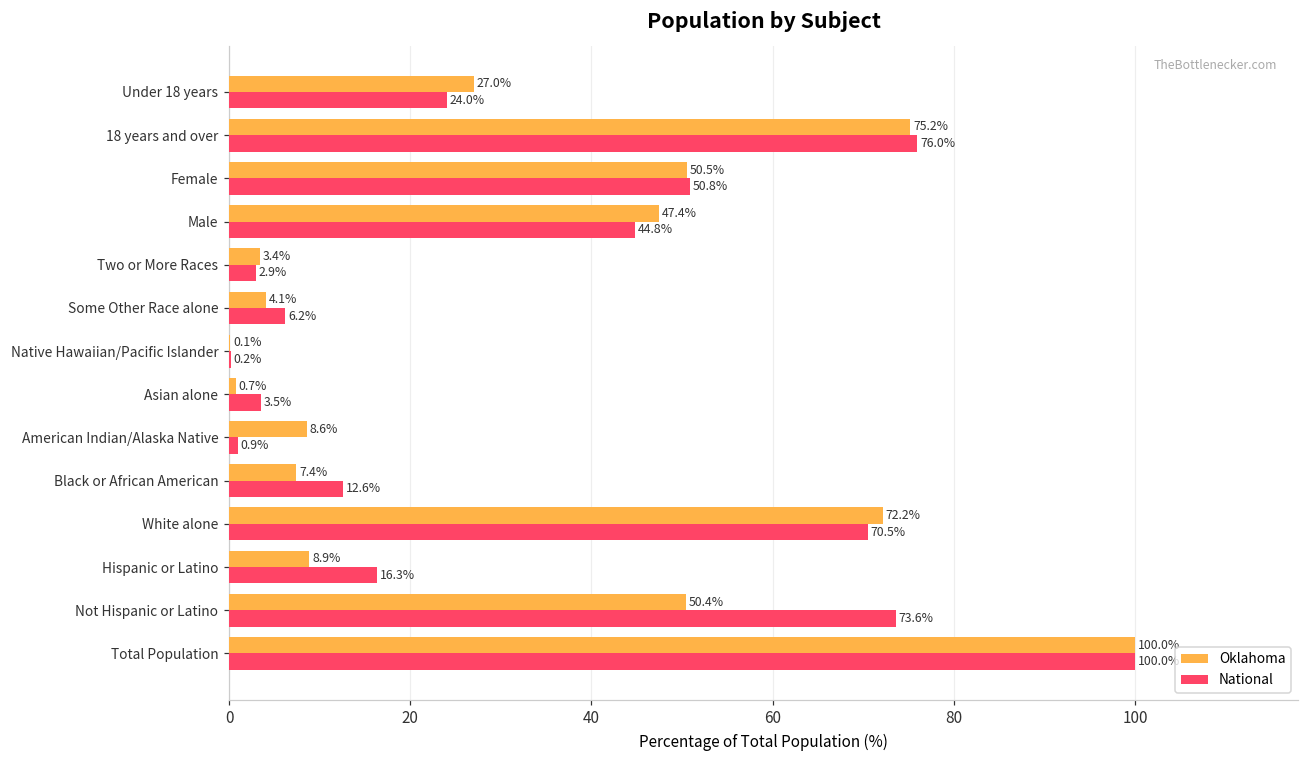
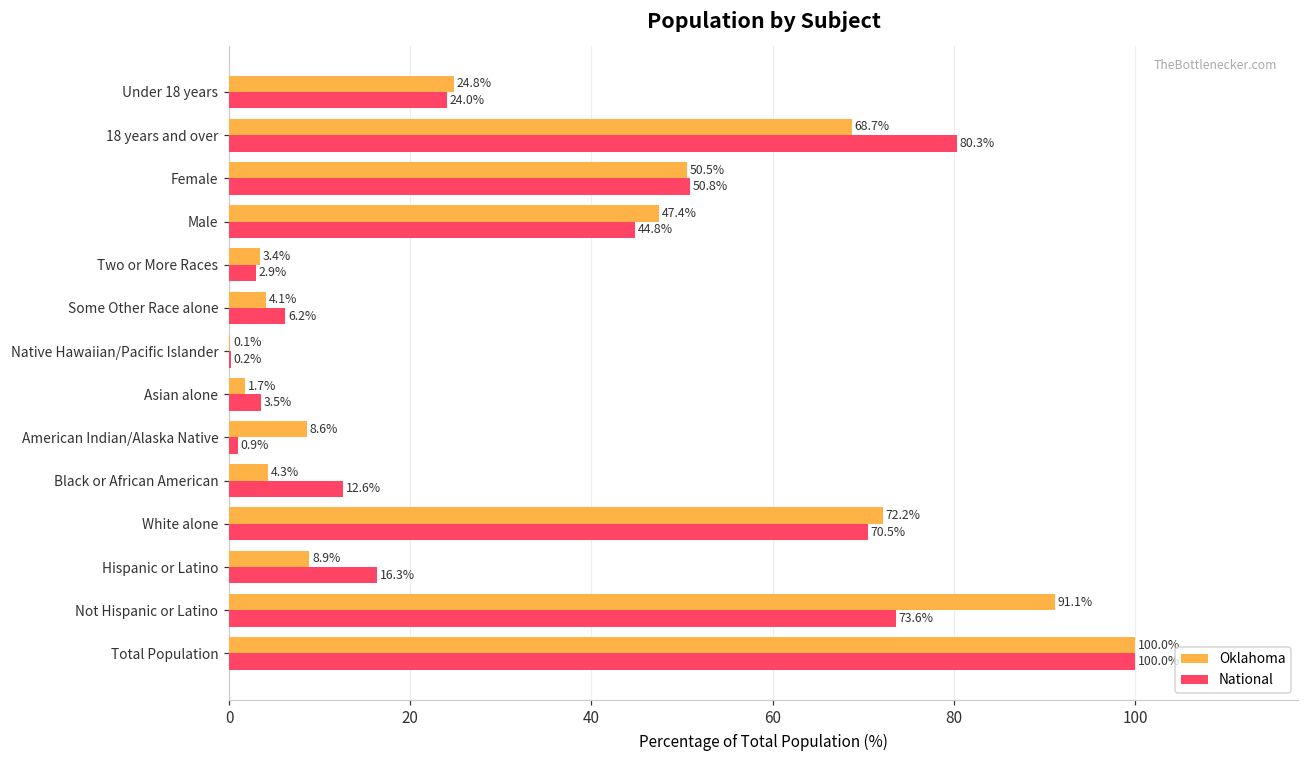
  {
    "Oklahoma": {
-     "Under 18 years": "27.0%",
-     "18 years and over": "75.2%",
+     "Under 18 years": "24.8%",
+     "18 years and over": "68.7%",
      "Female": "50.5%",
      "Male": "47.4%",
      "Two or More Races": "3.4%",
      "Some Other Race alone": "4.1%",
      "Native Hawaiian/Pacific Islander": "0.1%",
-     "Asian alone": "0.7%",
+     "Asian alone": "1.7%",
      "American Indian/Alaska Native": "8.6%",
-     "Black or African American": "7.4%",
+     "Black or African American": "4.3%",
      "White alone": "72.2%",
      "Hispanic or Latino": "8.9%",
-     "Not Hispanic or Latino": "50.4%"
+     "Not Hispanic or Latino": "91.1%"
    },
    "National": {
      "Under 18 years": "24.0%",
-     "18 years and over": "76.0%",
+     "18 years and over": "80.3%",
      "Female": "50.8%",
      "Male": "44.8%",
      "Two or More Races": "2.9%",
      "Some Other Race alone": "6.2%",
      "Native Hawaiian/Pacific Islander": "0.2%",
      "Asian alone": "3.5%",
      "American Indian/Alaska Native": "0.9%",
      "Black or African American": "12.6%",
      "White alone": "70.5%",
      "Hispanic or Latino": "16.3%",
      "Not Hispanic or Latino": "73.6%"
    }
  }
